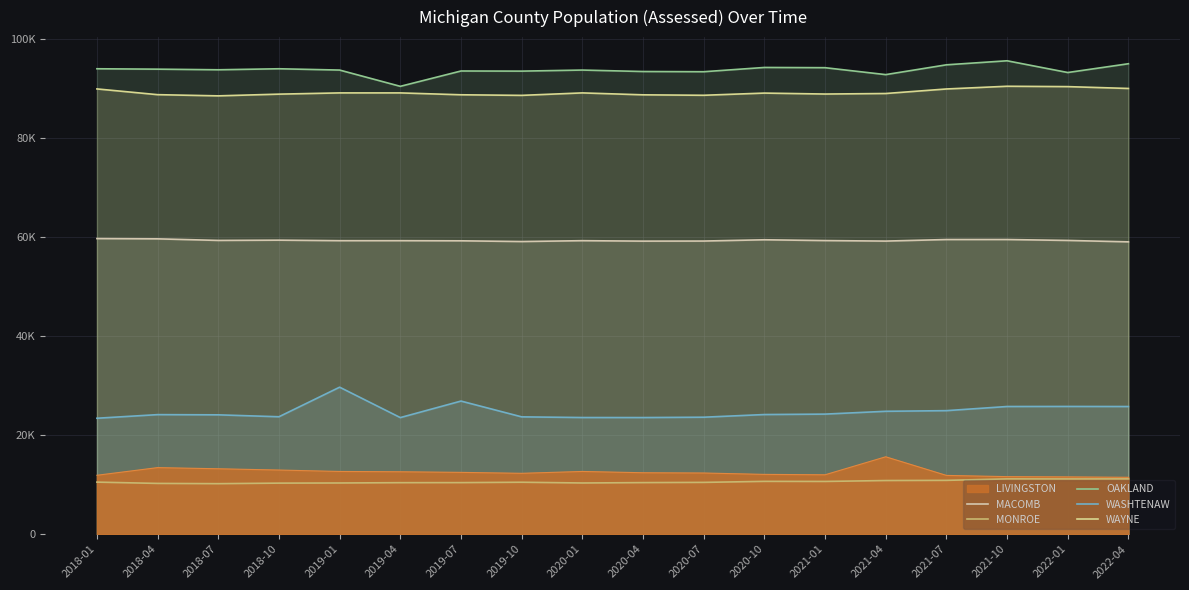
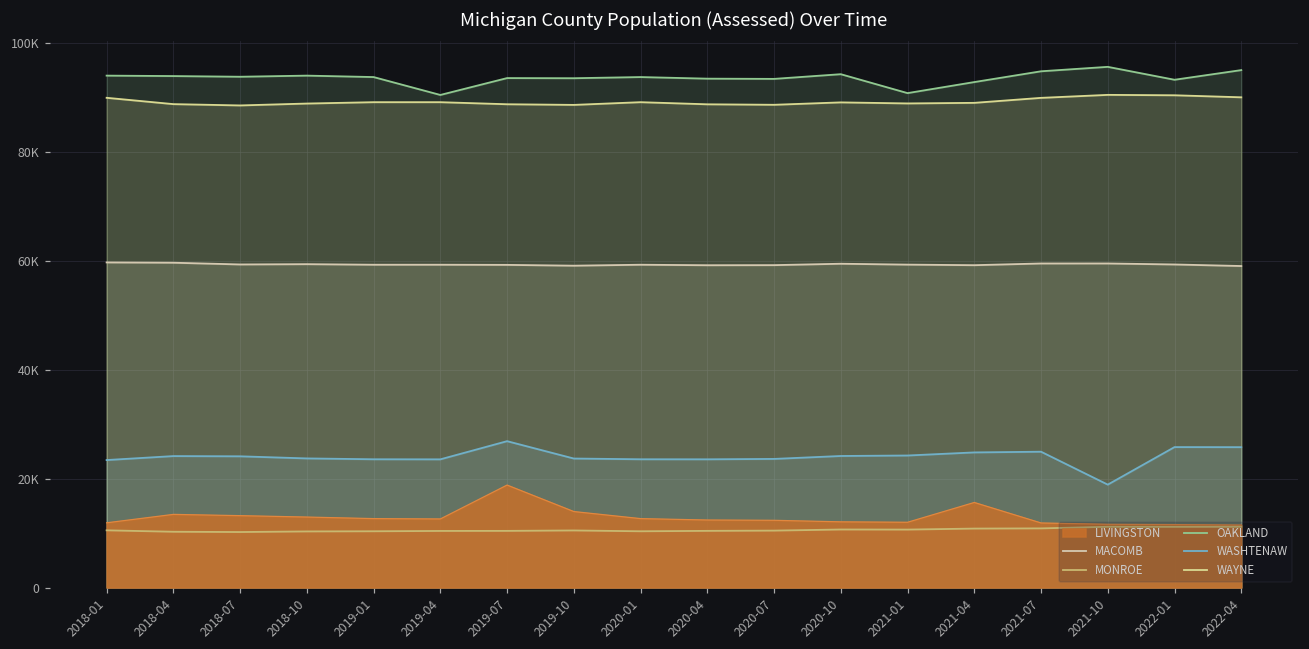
  {
    "LIVINGSTON": {
      "2018-01": 12000,
      "2018-04": 13000,
      "2018-07": 13000,
      "2018-10": 13000,
      "2019-01": 13000,
      "2019-04": 13000,
-     "2019-07": 12000,
-     "2019-10": 12000,
+     "2019-07": 19000,
+     "2019-10": 14000,
      "2020-01": 13000,
      "2020-04": 12000,
      "2020-07": 12000,
      "2020-10": 12000,
      "2021-01": 12000,
      "2021-04": 16000,
      "2021-07": 12000
    },
    "OAKLAND": {
      "2018-01": 94000,
      "2018-04": 94000,
      "2018-07": 94000,
      "2018-10": 94000,
      "2019-01": 94000,
      "2019-04": 90000,
      "2019-07": 93000,
      "2019-10": 93000,
      "2020-01": 94000,
      "2020-04": 93000,
      "2020-07": 93000,
      "2020-10": 94000,
-     "2021-01": 94000,
+     "2021-01": 91000,
      "2021-04": 93000,
      "2021-07": 95000,
      "2021-10": 96000,
      "2022-01": 93000,
      "2022-04": 95000
    },
    "WASHTENAW": {
      "2018-01": 23000,
      "2018-04": 24000,
      "2018-07": 24000,
      "2018-10": 24000,
-     "2019-01": 30000,
+     "2019-01": 24000,
      "2019-04": 24000,
      "2019-07": 27000,
      "2019-10": 24000,
      "2020-01": 24000,
      "2020-04": 24000,
      "2020-07": 24000,
      "2020-10": 24000,
      "2021-01": 24000,
      "2021-04": 25000,
      "2021-07": 25000,
-     "2021-10": 26000,
+     "2021-10": 19000,
      "2022-01": 26000,
      "2022-04": 26000
    }
  }
